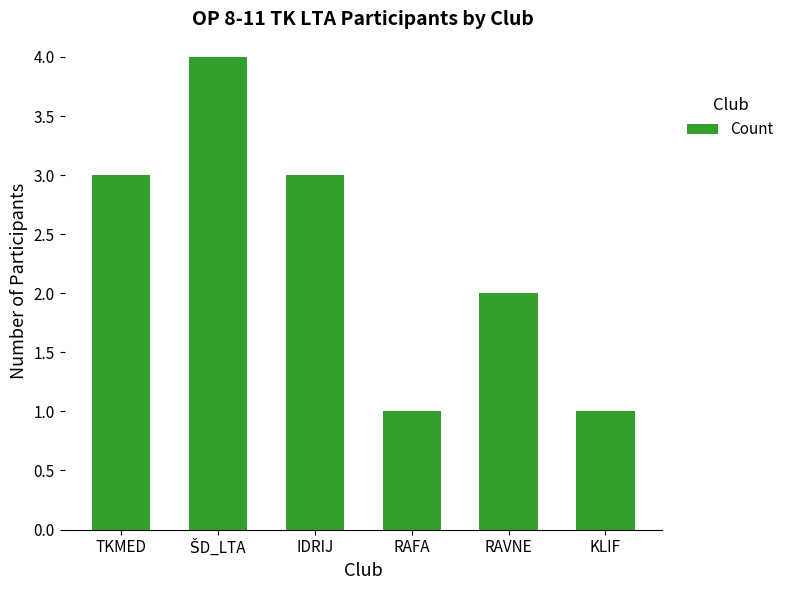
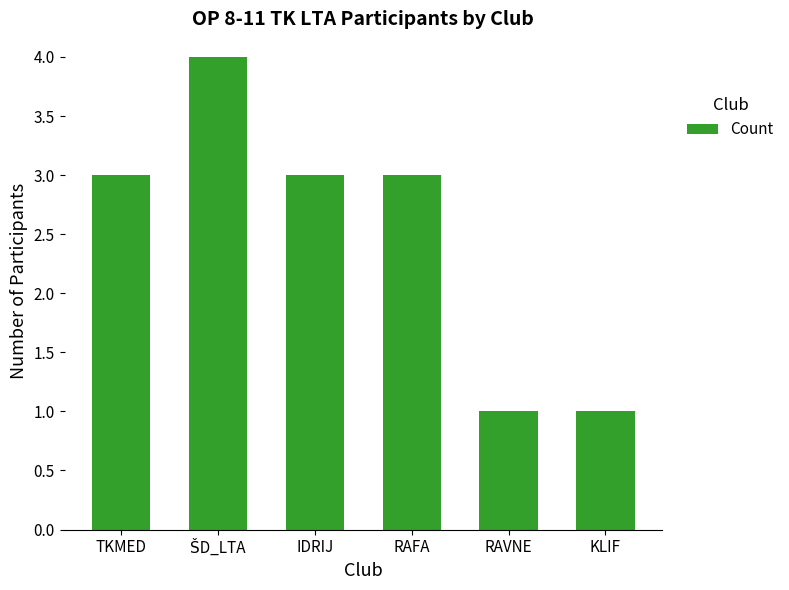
  {
    "TKMED": 3,
    "ŠD_LTA": 4,
    "IDRIJ": 3,
-   "RAFA": 1,
-   "RAVNE": 2,
+   "RAFA": 3,
+   "RAVNE": 1,
    "KLIF": 1
  }
